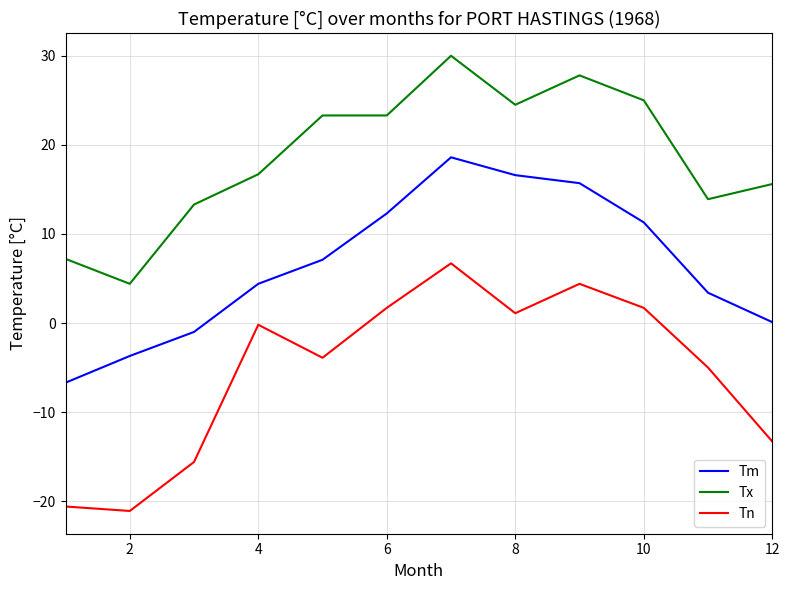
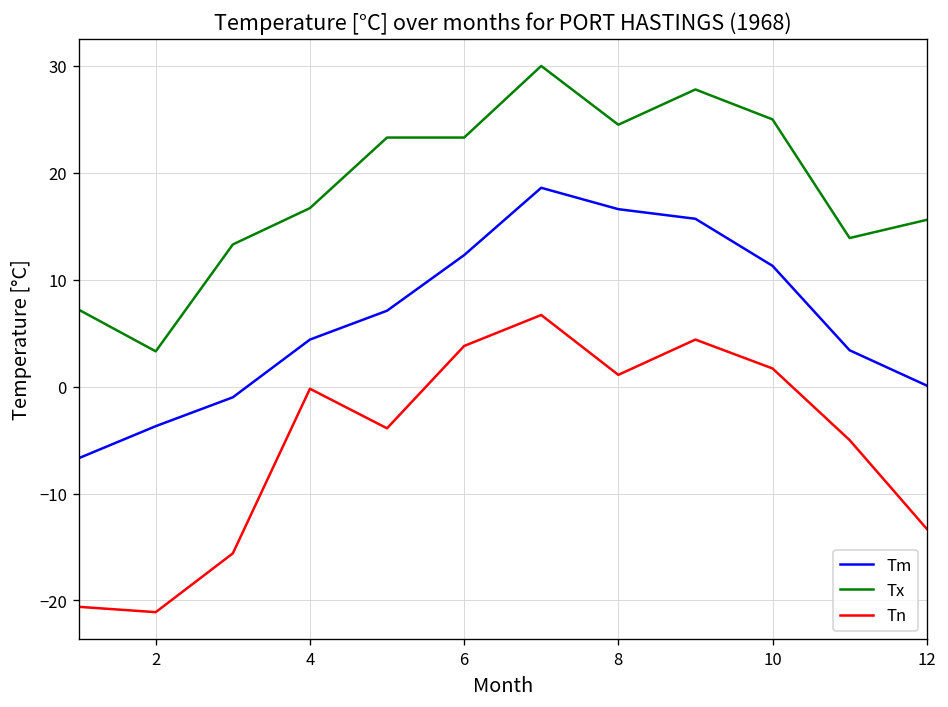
  {
    "Tm": {
      "2": -4,
      "4": 4,
      "6": 12,
      "8": 17,
      "10": 11,
      "12": 0
    },
    "Tx": {
-     "2": 4,
+     "2": 3,
      "4": 17,
      "6": 23,
      "8": 25,
      "10": 25,
      "12": 16
    },
    "Tn": {
      "2": -21,
      "4": 0,
-     "6": 2,
+     "6": 4,
      "8": 1,
      "10": 2,
      "12": -13
    }
  }
